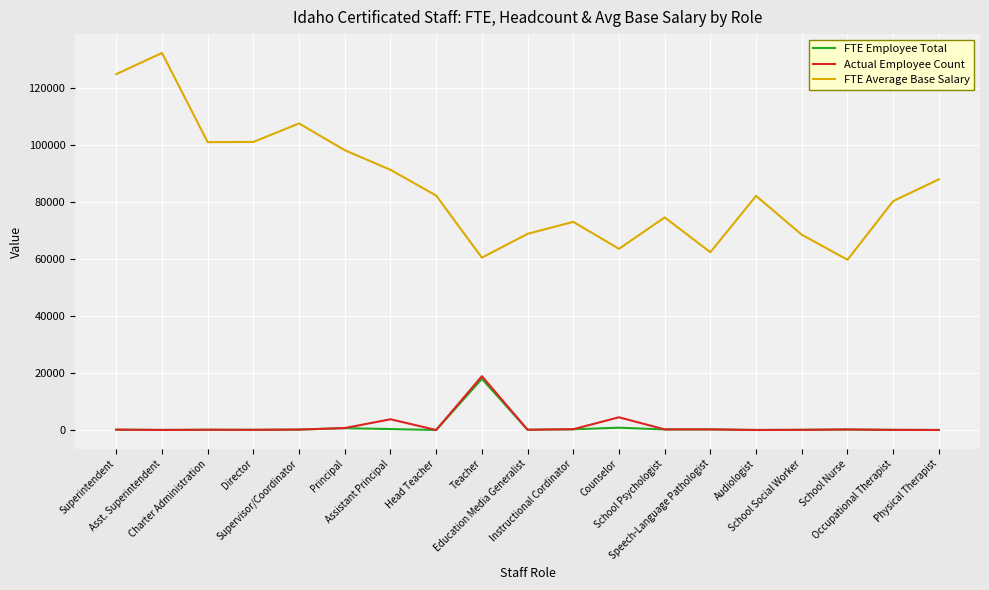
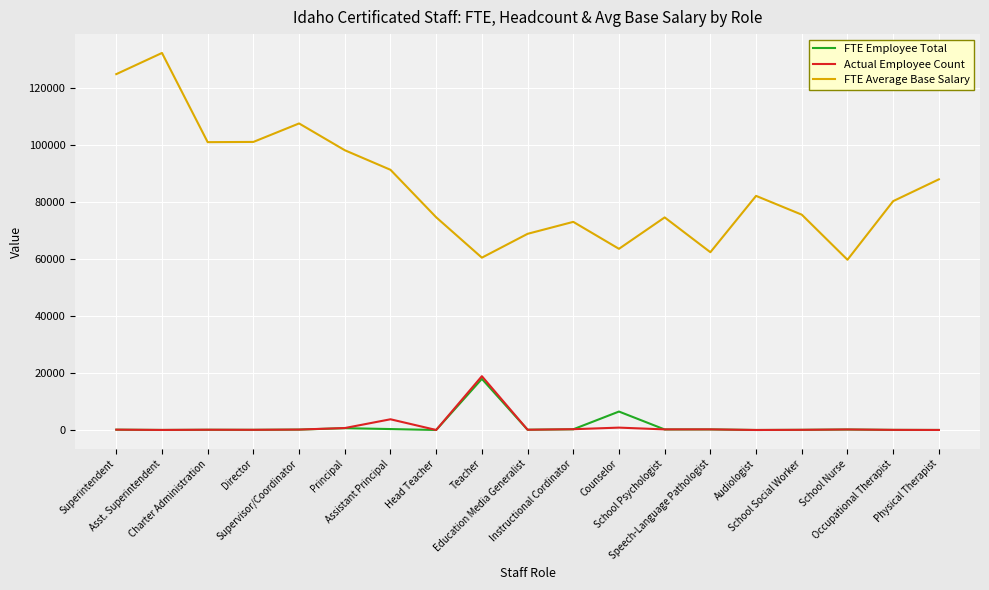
  {
    "FTE Employee Total": {
      "Assistant Principal": 0,
      "Teacher": 18000,
-     "Counselor": 1000
+     "Counselor": 6000
    },
    "Actual Employee Count": {
      "Assistant Principal": 4000,
      "Teacher": 19000,
-     "Counselor": 4000
+     "Counselor": 1000
    },
    "FTE Average Base Salary": {
      "Superintendent": 125000,
      "Asst. Superintendent": 132000,
      "Charter Administration": 101000,
      "Director": 101000,
      "Supervisor/Coordinator": 108000,
      "Principal": 98000,
      "Assistant Principal": 91000,
-     "Head Teacher": 82000,
+     "Head Teacher": 75000,
      "Teacher": 61000,
      "Education Media Generalist": 69000,
      "Instructional Cordinator": 73000,
      "Counselor": 64000,
      "School Psychologist": 75000,
      "Speech-Language Pathologist": 62000,
      "Audiologist": 82000,
-     "School Social Worker": 69000,
+     "School Social Worker": 76000,
      "School Nurse": 60000,
      "Occupational Therapist": 80000,
      "Physical Therapist": 88000
    }
  }
